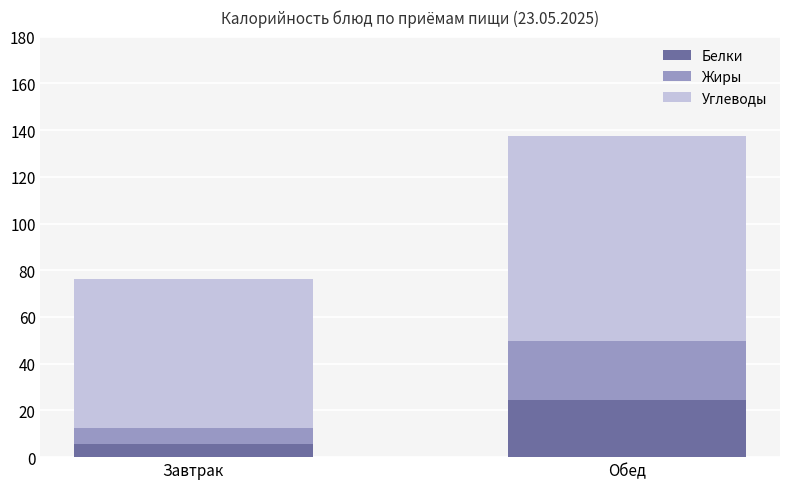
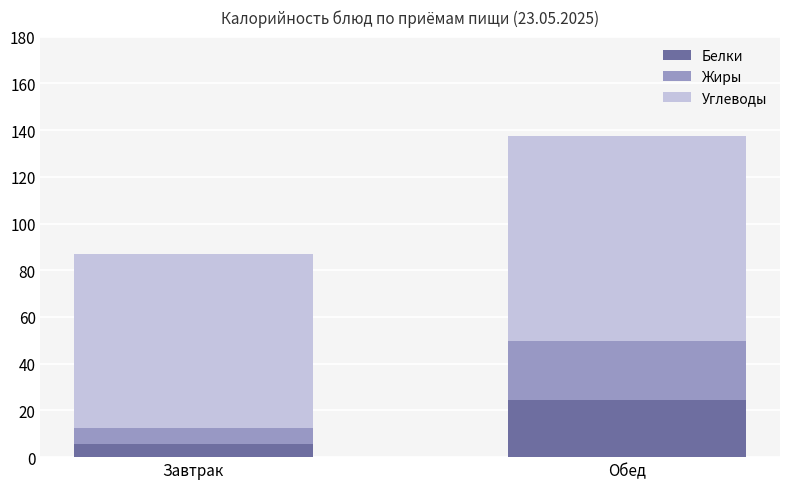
  {
    "Белки": {
      "Завтрак": 5,
      "Обед": 24
    },
    "Жиры": {
      "Завтрак": 7,
      "Обед": 26
    },
    "Углеводы": {
-     "Завтрак": 64,
+     "Завтрак": 74,
      "Обед": 88
    }
  }
